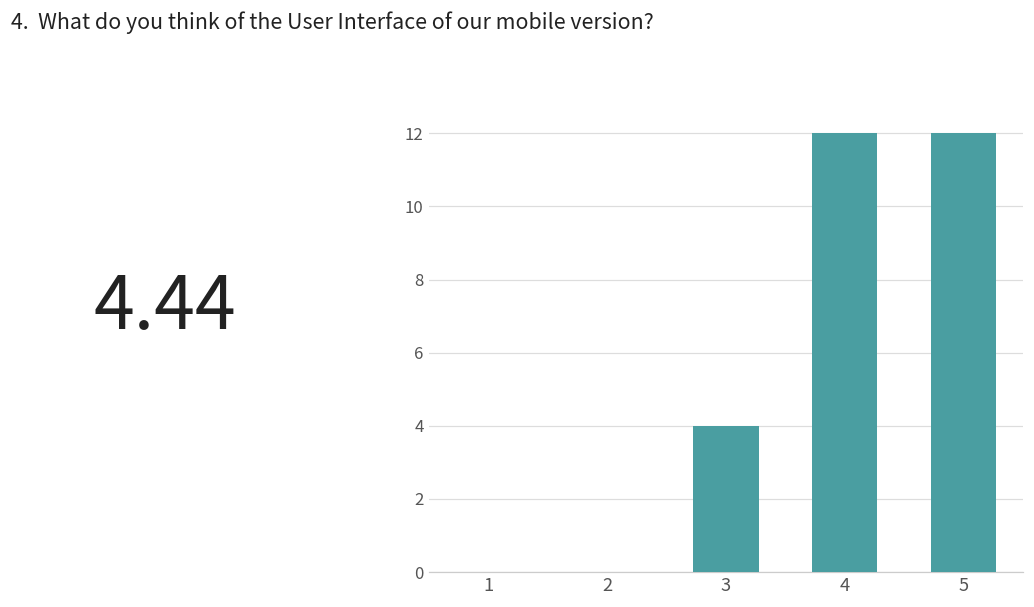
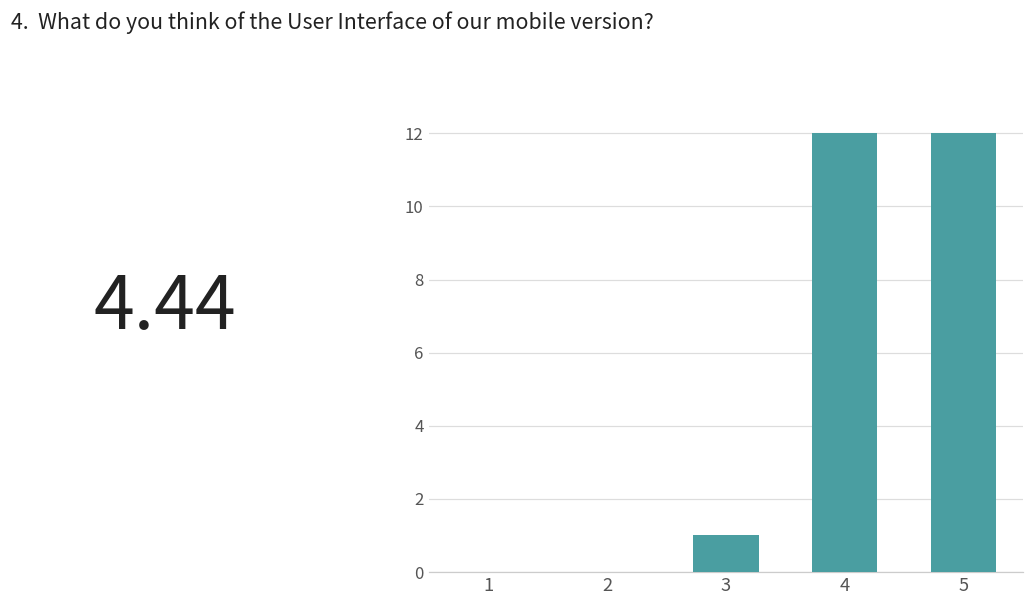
  {
    "1": 0,
    "2": 0,
-   "3": 4,
+   "3": 1,
    "4": 12,
    "5": 12
  }
